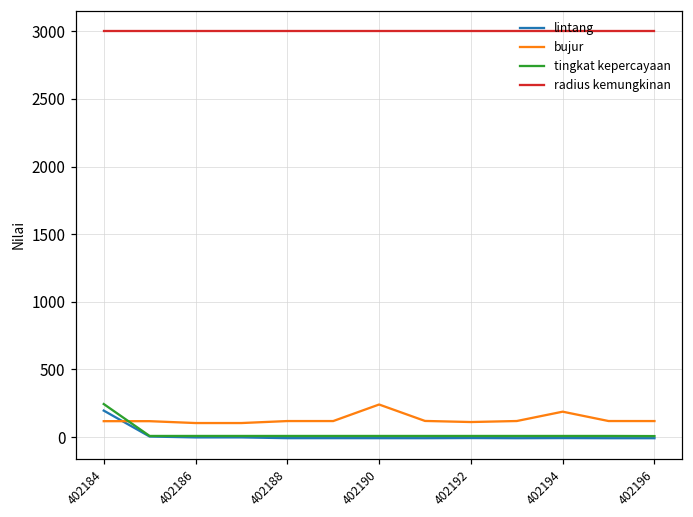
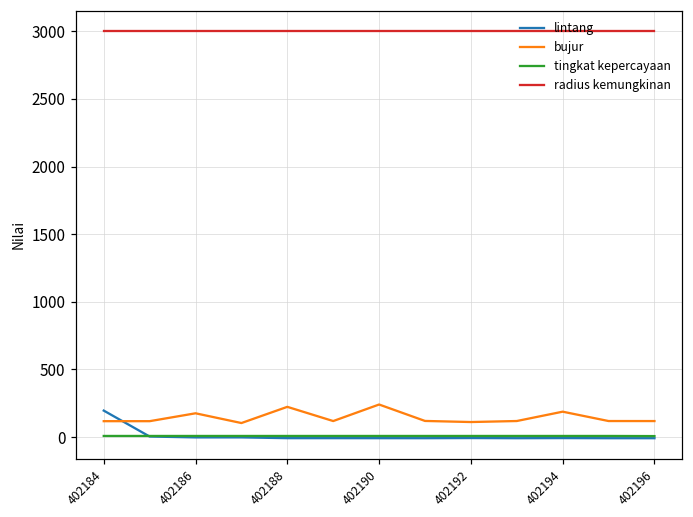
  {
    "lintang": {
      "402184": 200
    },
    "bujur": {
      "402184": 120,
-     "402186": 100,
-     "402188": 120,
+     "402186": 180,
+     "402188": 220,
      "402190": 240,
      "402192": 110,
      "402194": 190,
      "402196": 120
    },
    "tingkat kepercayaan": {
-     "402184": 240
+     "402184": 10
    },
    "radius kemungkinan": {
      "402184": 3000,
      "402186": 3000,
      "402188": 3000,
      "402190": 3000,
      "402192": 3000,
      "402194": 3000,
      "402196": 3000
    }
  }
